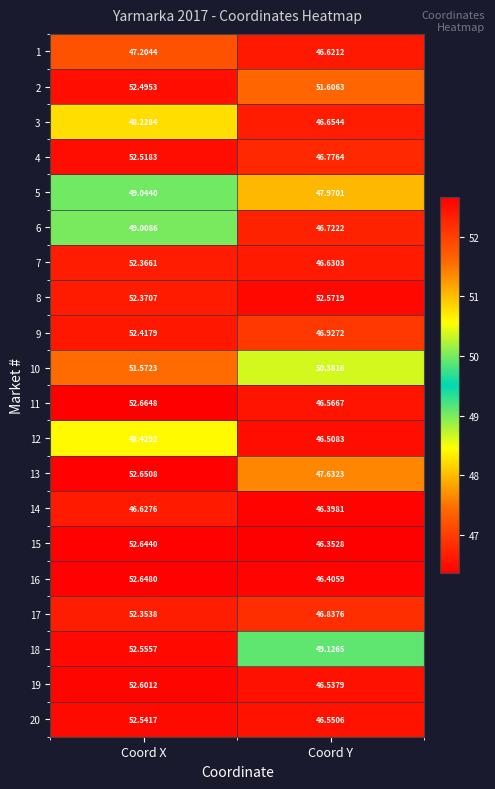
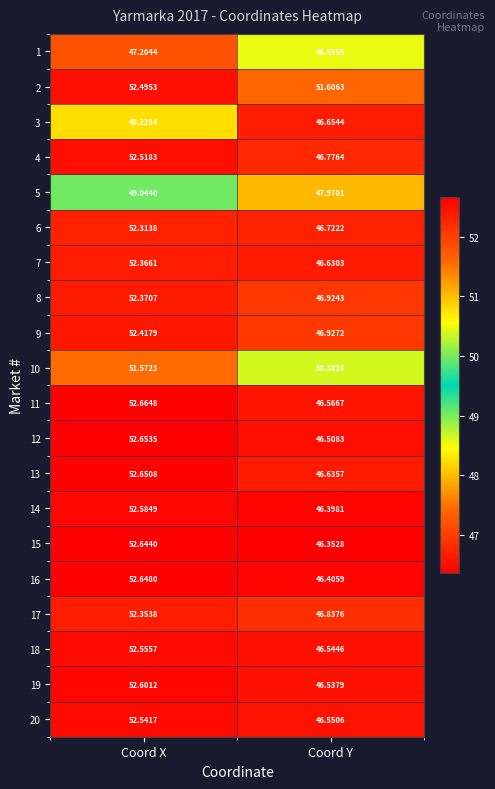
  {
    "1": {
      "Coord X": 47.2044,
-     "Coord Y": 46.6212
+     "Coord Y": 48.5555
    },
    "2": {
      "Coord X": 52.4953,
      "Coord Y": 51.6063
    },
    "3": {
      "Coord X": 48.2284,
      "Coord Y": 46.6544
    },
    "4": {
      "Coord X": 52.5183,
      "Coord Y": 46.7764
    },
    "5": {
      "Coord X": 49.0440,
      "Coord Y": 47.9701
    },
    "6": {
-     "Coord X": 49.0086,
+     "Coord X": 52.3138,
      "Coord Y": 46.7222
    },
    "7": {
      "Coord X": 52.3661,
      "Coord Y": 46.6303
    },
    "8": {
      "Coord X": 52.3707,
-     "Coord Y": 52.5719
+     "Coord Y": 46.9243
    },
    "9": {
      "Coord X": 52.4179,
      "Coord Y": 46.9272
    },
    "10": {
      "Coord X": 51.5723,
      "Coord Y": 50.3816
    },
    "11": {
      "Coord X": 52.6648,
      "Coord Y": 46.5667
    },
    "12": {
-     "Coord X": 48.4292,
+     "Coord X": 52.6535,
      "Coord Y": 46.5083
    },
    "13": {
      "Coord X": 52.6508,
-     "Coord Y": 47.6323
+     "Coord Y": 46.6357
    },
    "14": {
-     "Coord X": 46.6276,
+     "Coord X": 52.5849,
      "Coord Y": 46.3981
    },
    "15": {
      "Coord X": 52.6440,
      "Coord Y": 46.3528
    },
    "16": {
      "Coord X": 52.6480,
      "Coord Y": 46.4059
    },
    "17": {
      "Coord X": 52.3538,
      "Coord Y": 46.8376
    },
    "18": {
      "Coord X": 52.5557,
-     "Coord Y": 49.1265
+     "Coord Y": 46.5446
    },
    "19": {
      "Coord X": 52.6012,
      "Coord Y": 46.5379
    },
    "20": {
      "Coord X": 52.5417,
      "Coord Y": 46.5506
    }
  }
